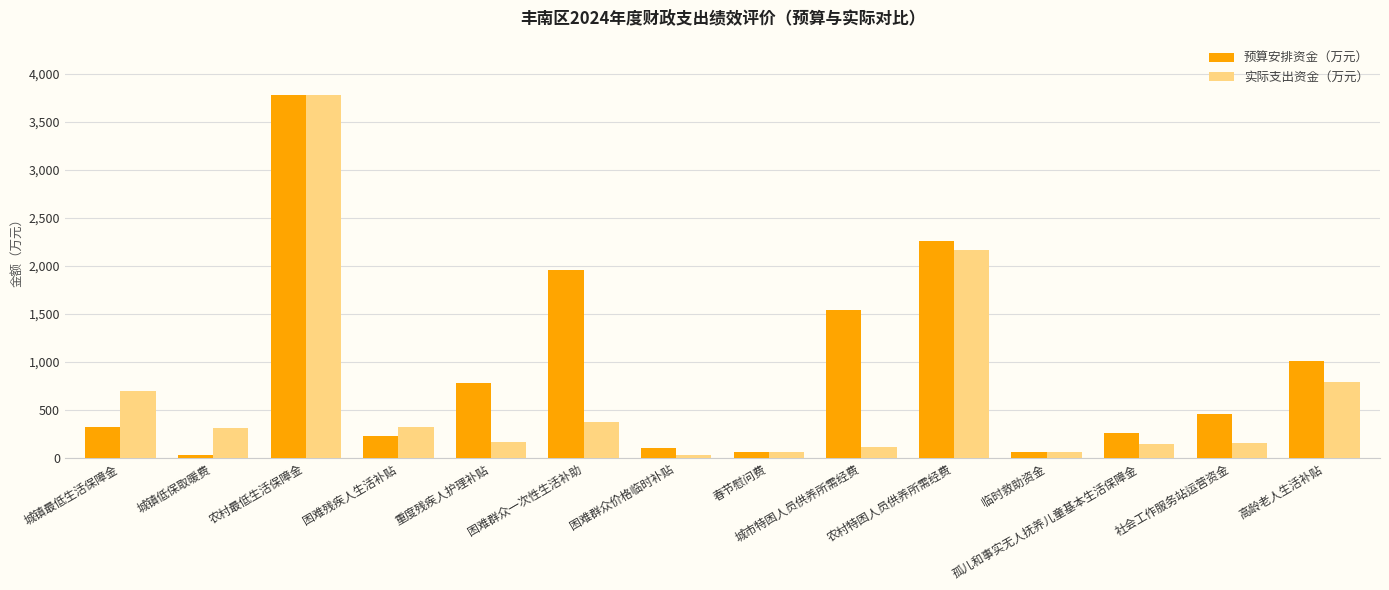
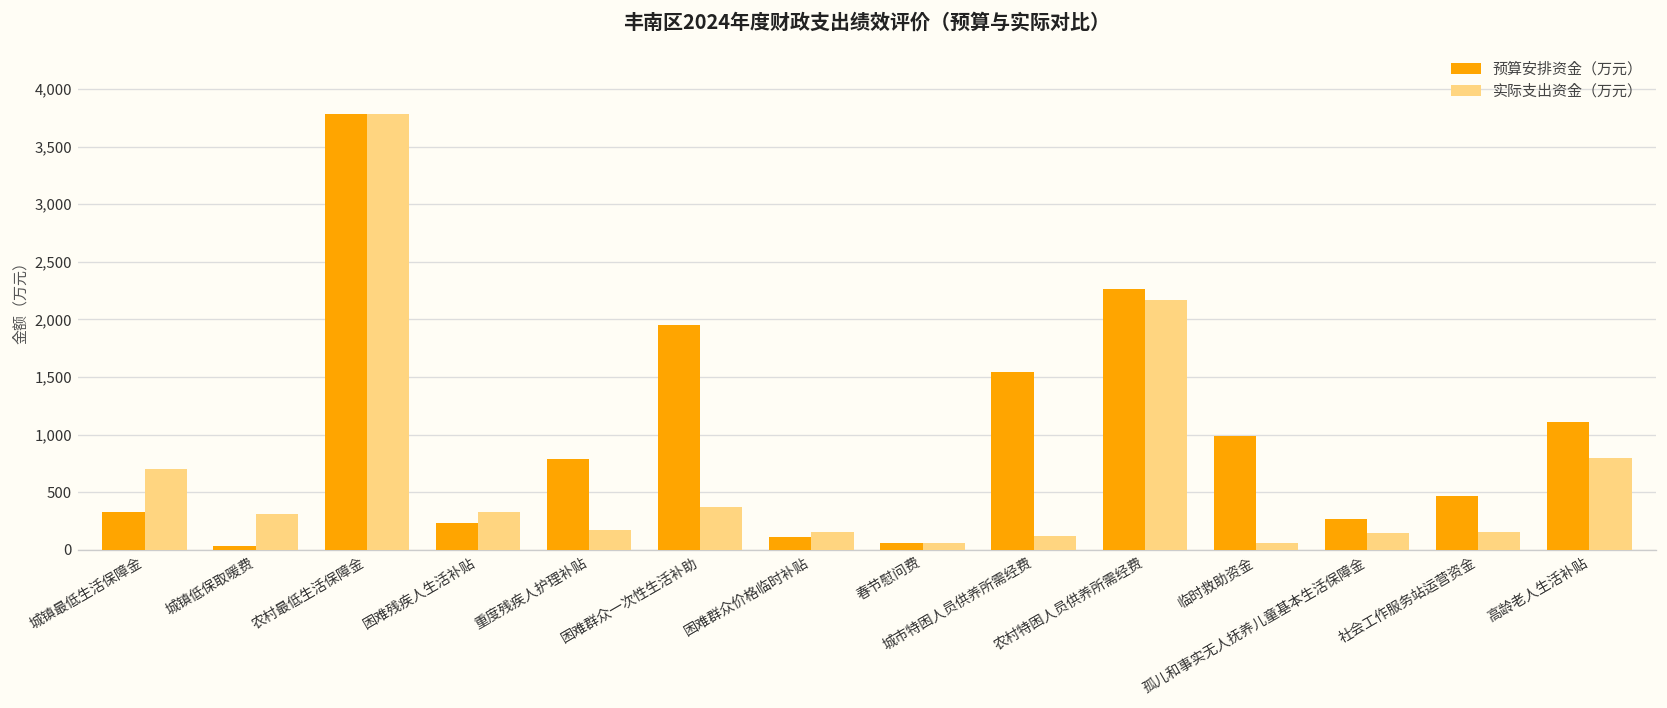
  {
    "预算安排资金（万元）": {
      "城镇最低生活保障金": "300",
      "城镇低保取暖费": "0",
      "农村最低生活保障金": "3,800",
      "困难残疾人生活补贴": "200",
      "重度残疾人护理补贴": "800",
      "困难群众一次性生活补助": "2,000",
      "困难群众价格临时补贴": "100",
      "春节慰问费": "100",
      "城市特困人员供养所需经费": "1,500",
      "农村特困人员供养所需经费": "2,300",
-     "临时救助资金": "100",
+     "临时救助资金": "1,000",
      "孤儿和事实无人抚养儿童基本生活保障金": "300",
      "社会工作服务站运营资金": "500",
-     "高龄老人生活补贴": "1,000"
+     "高龄老人生活补贴": "1,100"
    },
    "实际支出资金（万元）": {
      "城镇最低生活保障金": "700",
      "城镇低保取暖费": "300",
      "农村最低生活保障金": "3,800",
      "困难残疾人生活补贴": "300",
      "重度残疾人护理补贴": "200",
      "困难群众一次性生活补助": "400",
-     "困难群众价格临时补贴": "0",
+     "困难群众价格临时补贴": "200",
      "春节慰问费": "100",
      "城市特困人员供养所需经费": "100",
      "农村特困人员供养所需经费": "2,200",
      "临时救助资金": "100",
      "孤儿和事实无人抚养儿童基本生活保障金": "100",
      "社会工作服务站运营资金": "200",
      "高龄老人生活补贴": "800"
    }
  }
